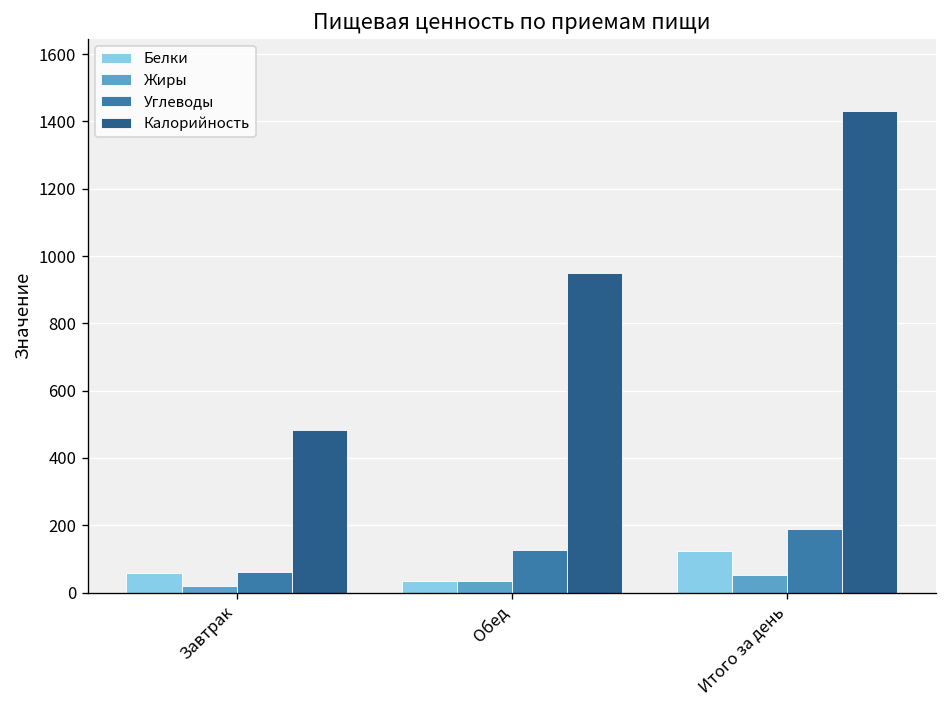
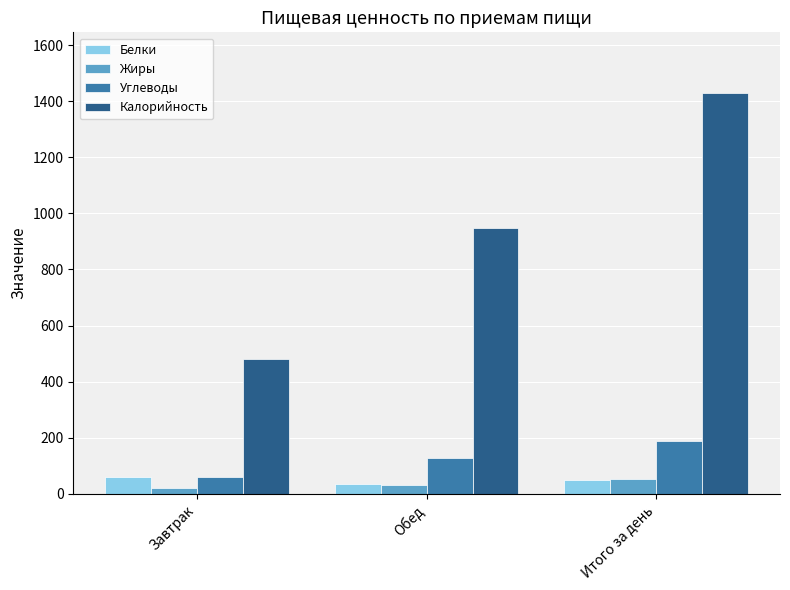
  {
    "Белки": {
      "Завтрак": 60,
      "Обед": 40,
-     "Итого за день": 120
+     "Итого за день": 50
    }
  }
